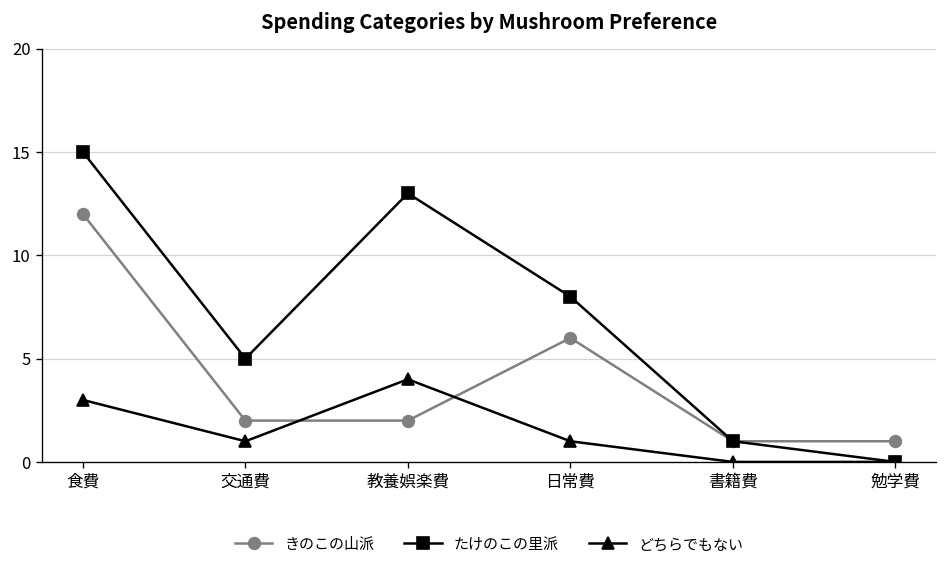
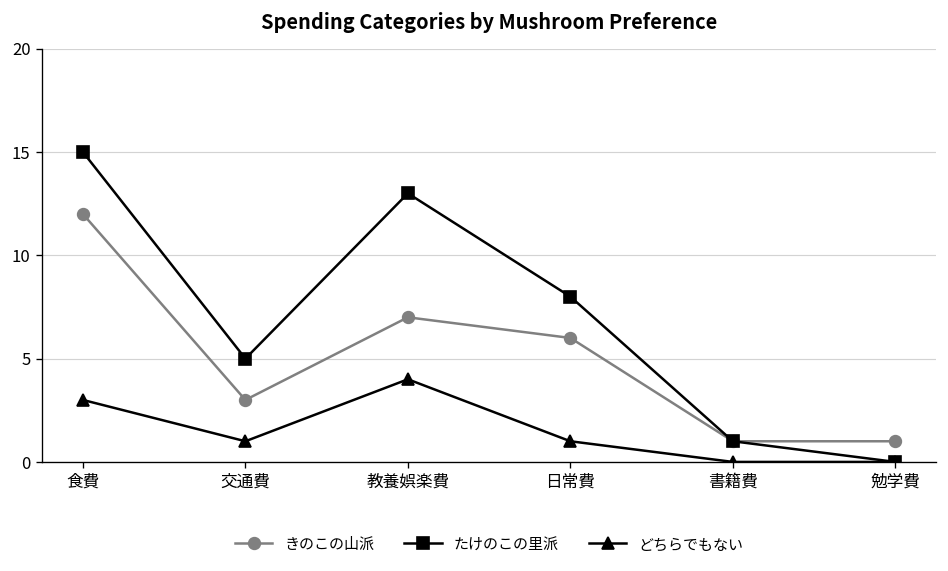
  {
    "きのこの山派": {
      "食費": 12,
-     "交通費": 2,
-     "教養娯楽費": 2,
+     "交通費": 3,
+     "教養娯楽費": 7,
      "日常費": 6,
      "勉学費": 1
    }
  }
